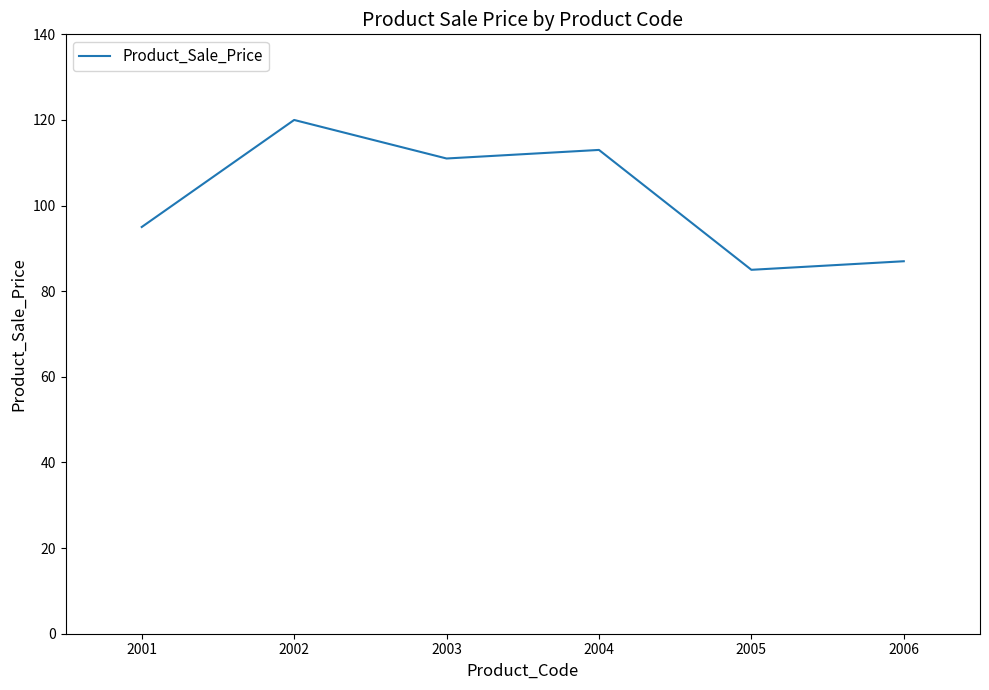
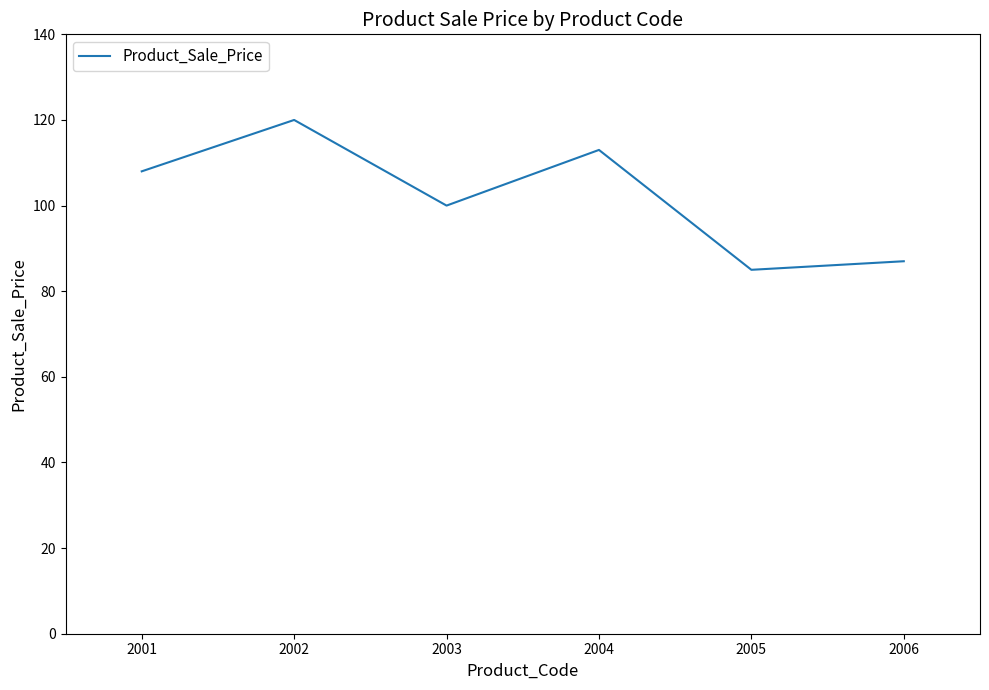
  {
-   "2001": 95,
+   "2001": 108,
    "2002": 120,
-   "2003": 111,
+   "2003": 100,
    "2004": 113,
    "2005": 85,
    "2006": 87
  }
